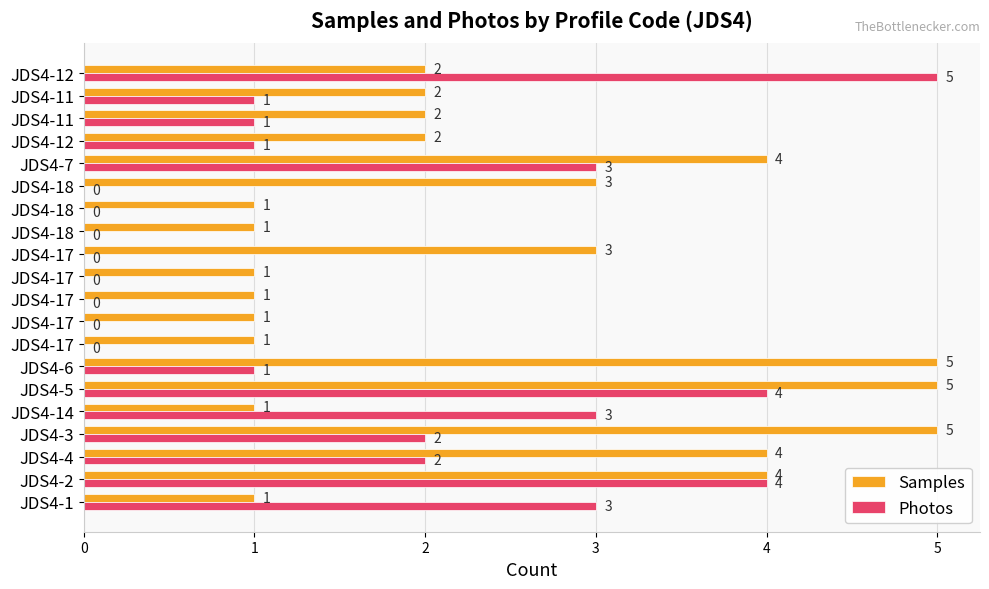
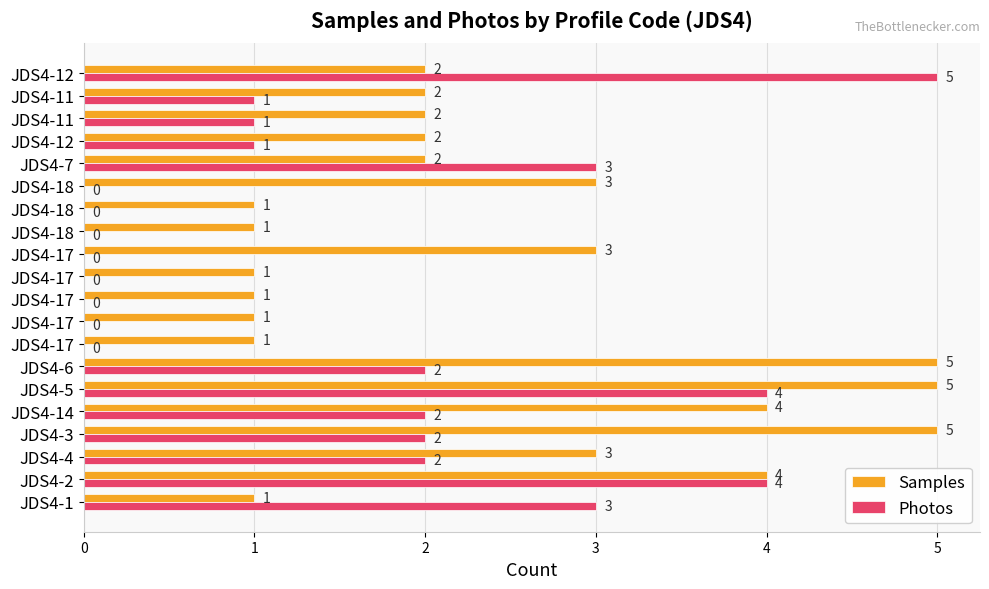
  {
    "Samples": {
-     "JDS4-7": 4,
+     "JDS4-7": 2,
      "JDS4-6": 5,
      "JDS4-5": 5,
-     "JDS4-14": 1,
+     "JDS4-14": 4,
      "JDS4-3": 5,
-     "JDS4-4": 4,
+     "JDS4-4": 3,
      "JDS4-1": 1
    },
    "Photos": {
      "JDS4-7": 3,
-     "JDS4-6": 1,
+     "JDS4-6": 2,
      "JDS4-5": 4,
-     "JDS4-14": 3,
+     "JDS4-14": 2,
      "JDS4-3": 2,
      "JDS4-4": 2,
      "JDS4-1": 3
    }
  }
